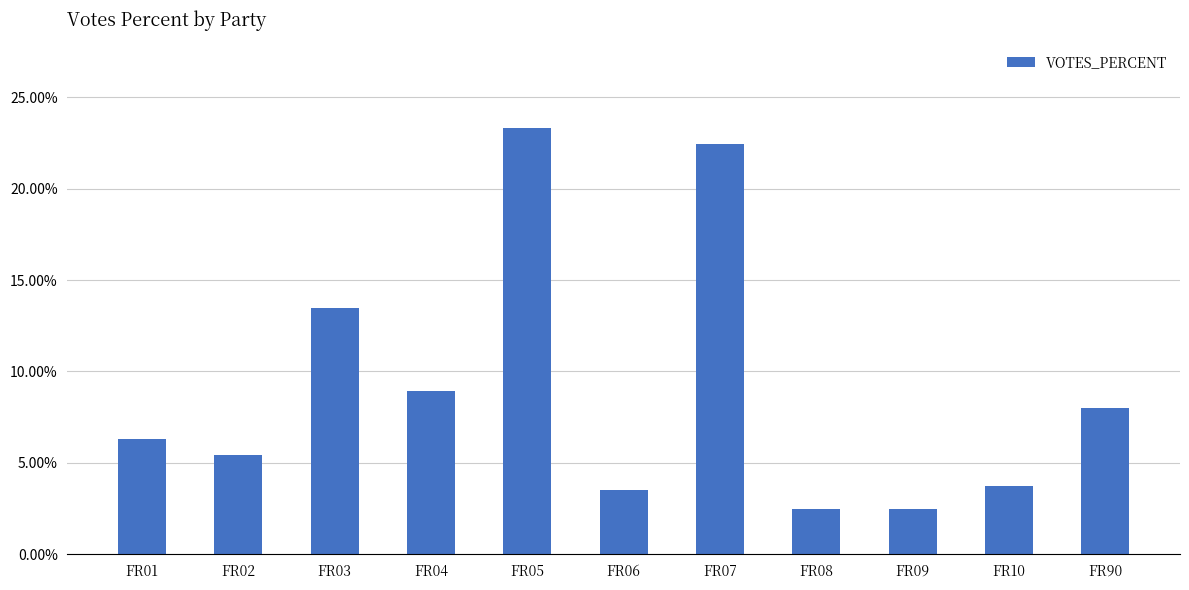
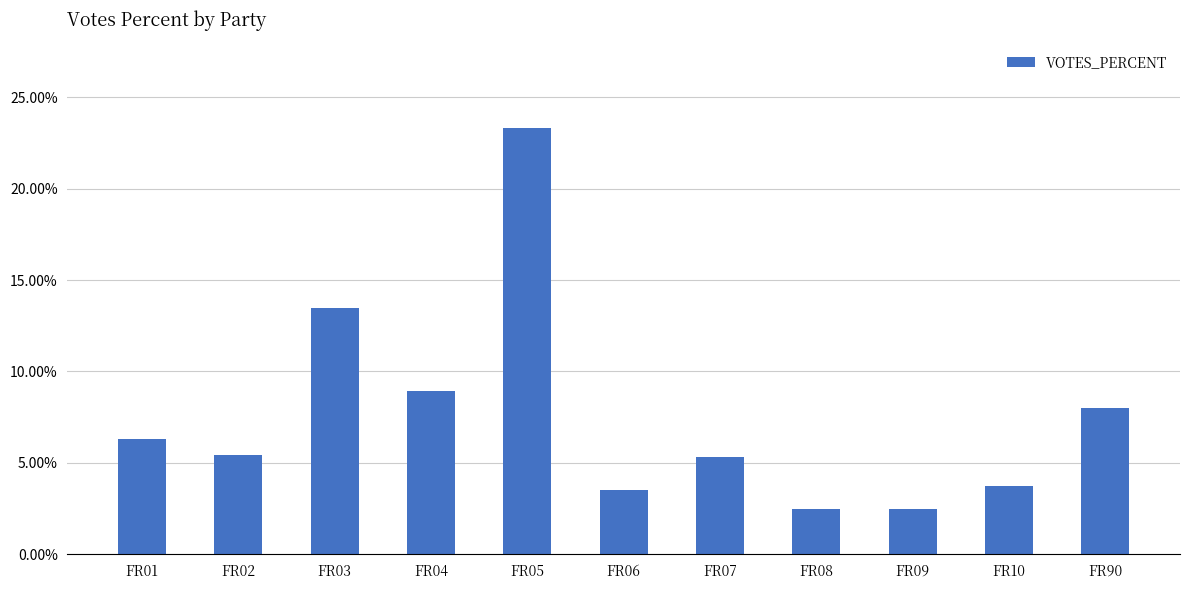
  {
    "FR01": "6.3%",
    "FR02": "5.4%",
    "FR03": "13.5%",
    "FR04": "9.0%",
    "FR05": "23.3%",
    "FR06": "3.5%",
-   "FR07": "22.4%",
+   "FR07": "5.4%",
    "FR08": "2.5%",
    "FR09": "2.5%",
    "FR10": "3.8%",
    "FR90": "8.0%"
  }
